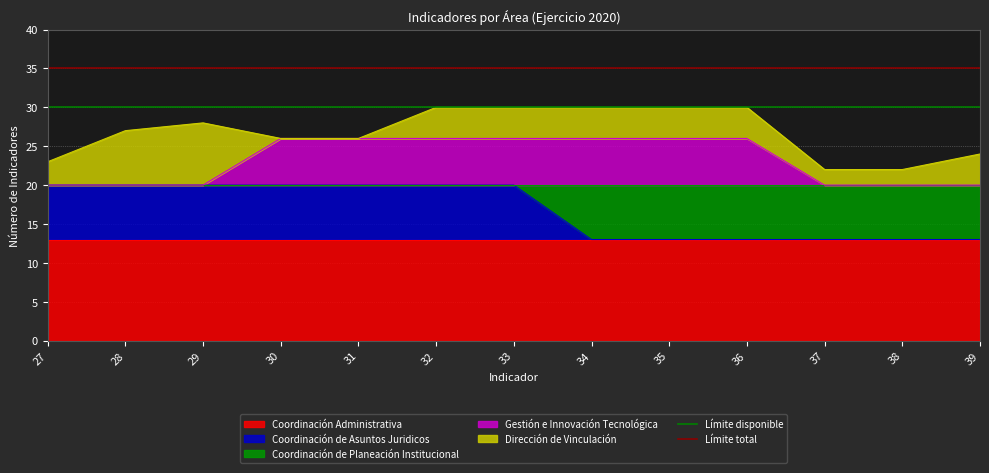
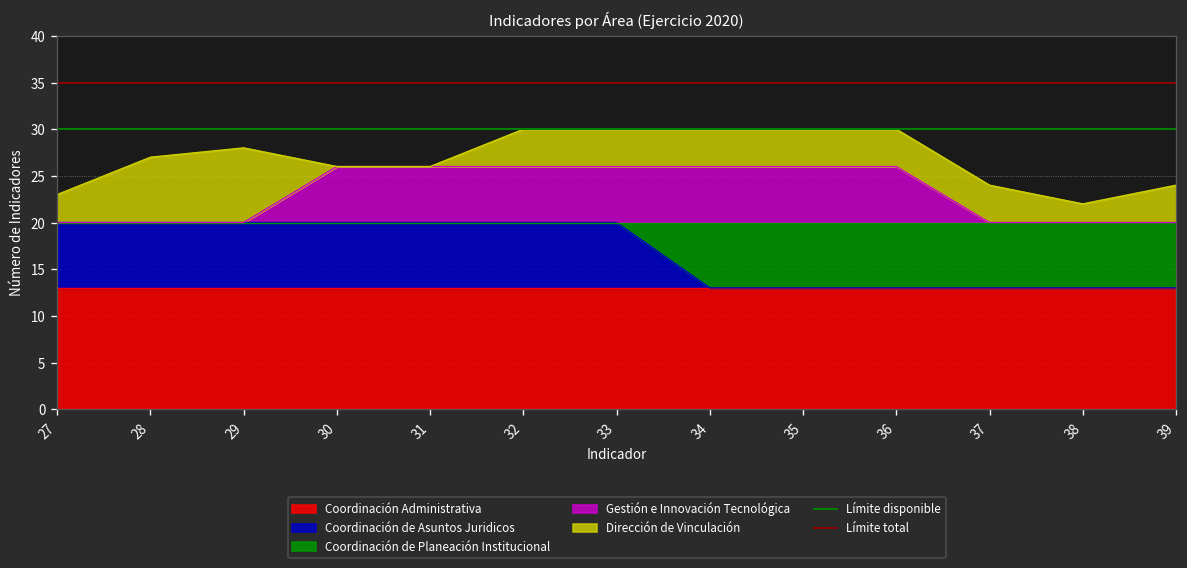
  {
    "Coordinación Administrativa": {
      "27": 13,
      "28": 13,
      "29": 13,
      "30": 13,
      "31": 13,
      "32": 13,
      "33": 13
    },
    "Coordinación de Planeación Institucional": {
      "34": 7,
      "35": 7,
      "36": 7
    },
    "Gestión e Innovación Tecnológica": {
      "32": 6,
      "33": 6,
      "34": 6,
      "35": 6,
      "36": 6
    },
    "Dirección de Vinculación": {
      "27": 3,
      "28": 7,
      "29": 8,
      "32": 4,
      "33": 4,
      "34": 4,
      "35": 4,
      "36": 4,
-     "37": 2,
+     "37": 4,
      "38": 2,
      "39": 4
    }
  }
